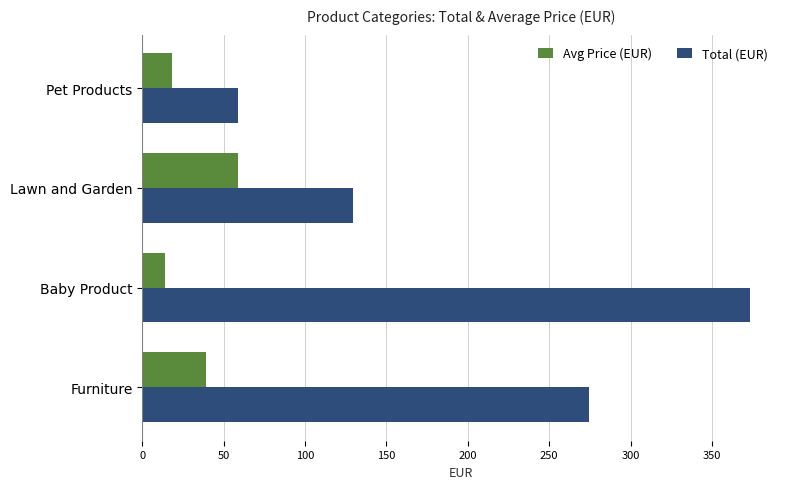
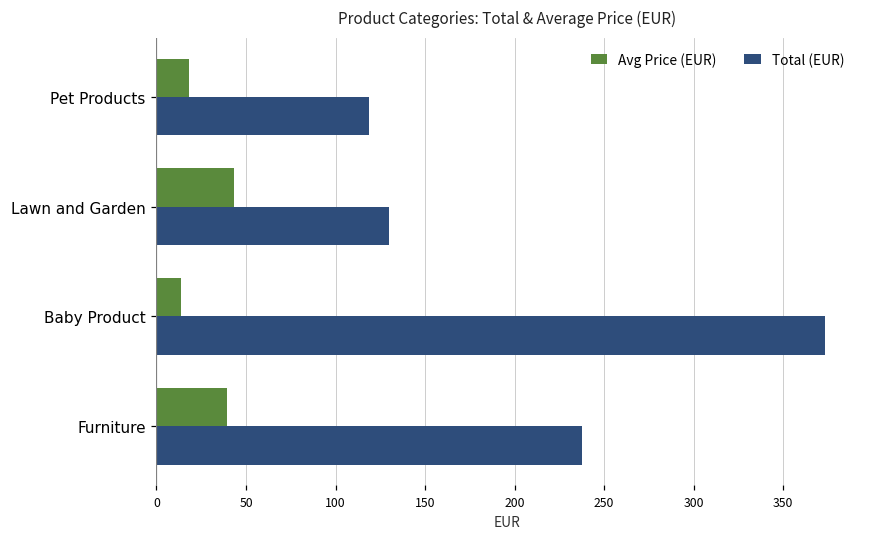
  {
    "Avg Price (EUR)": {
      "Pet Products": 18,
-     "Lawn and Garden": 59,
+     "Lawn and Garden": 43,
      "Baby Product": 14,
      "Furniture": 39
    },
    "Total (EUR)": {
-     "Pet Products": 59,
+     "Pet Products": 119,
      "Lawn and Garden": 130,
      "Baby Product": 373,
-     "Furniture": 275
+     "Furniture": 237
    }
  }
